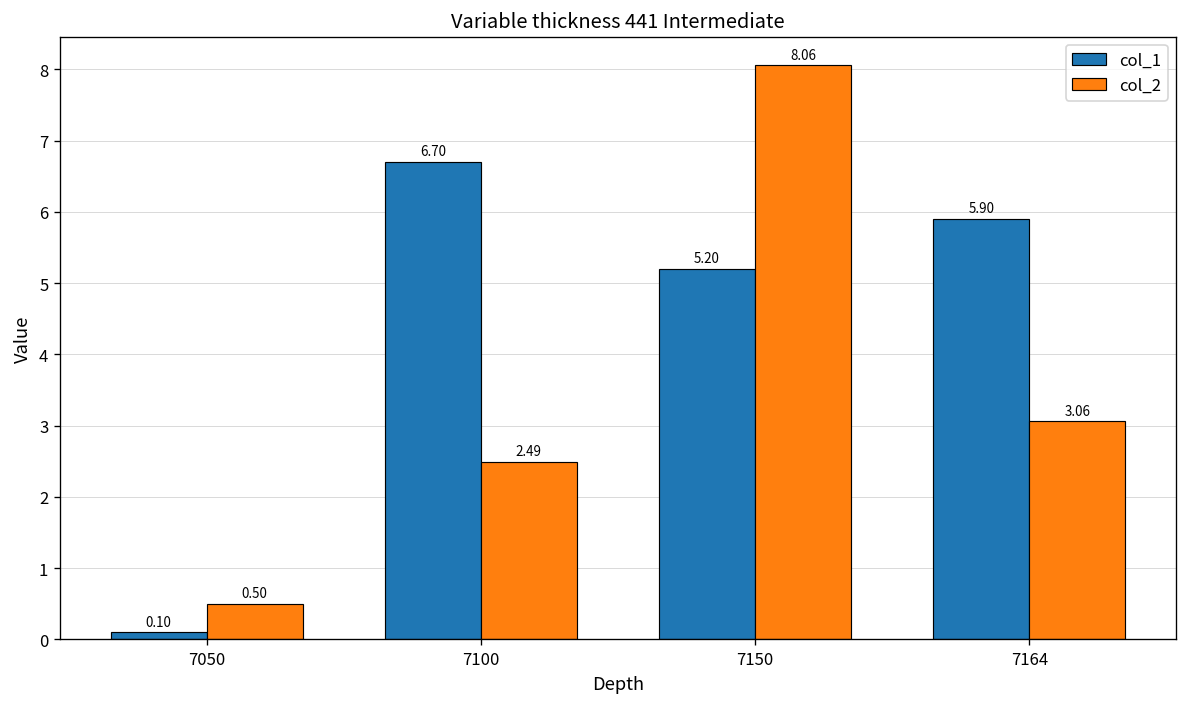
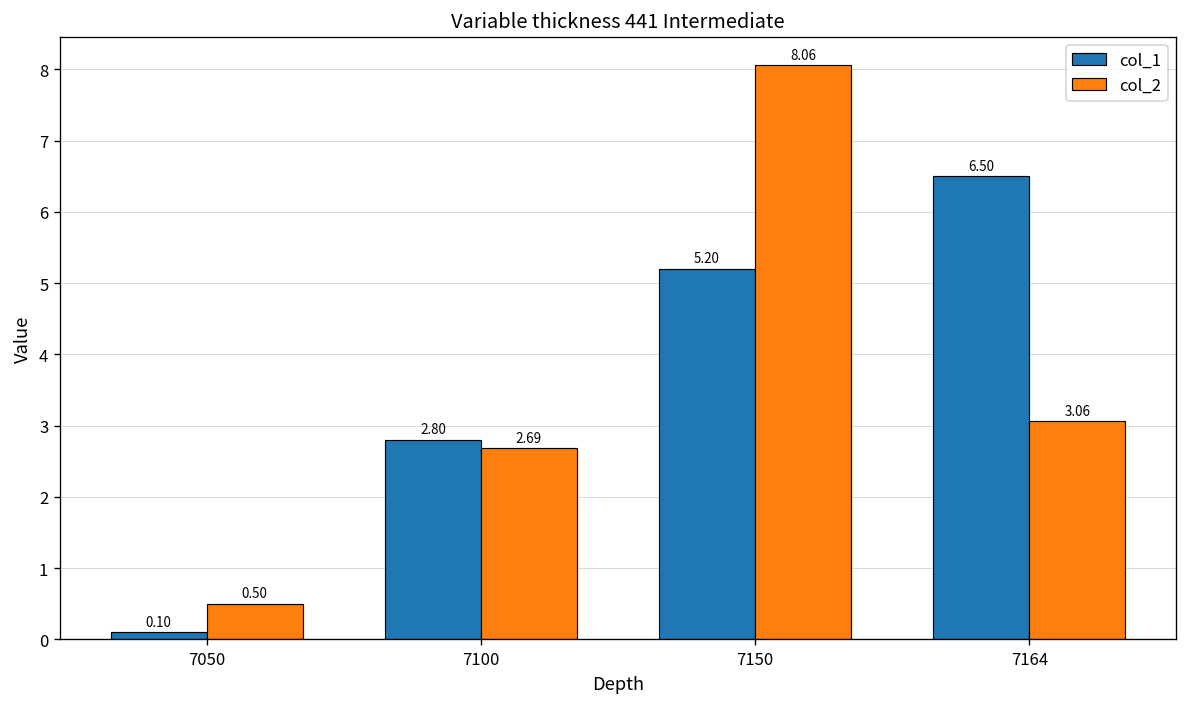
  {
    "col_1": {
      "7050": 0.10,
-     "7100": 6.70,
+     "7100": 2.80,
      "7150": 5.20,
-     "7164": 5.90
+     "7164": 6.50
    },
    "col_2": {
      "7050": 0.50,
-     "7100": 2.49,
+     "7100": 2.69,
      "7150": 8.06,
      "7164": 3.06
    }
  }
